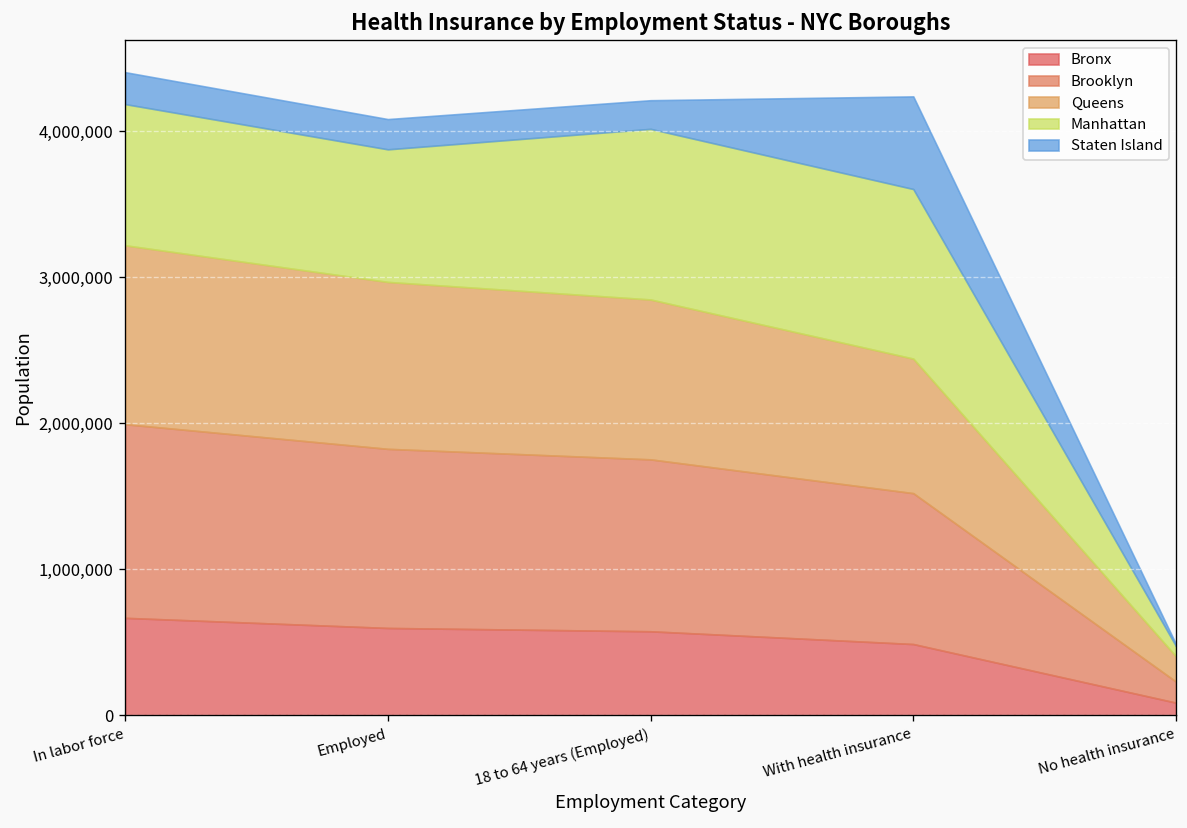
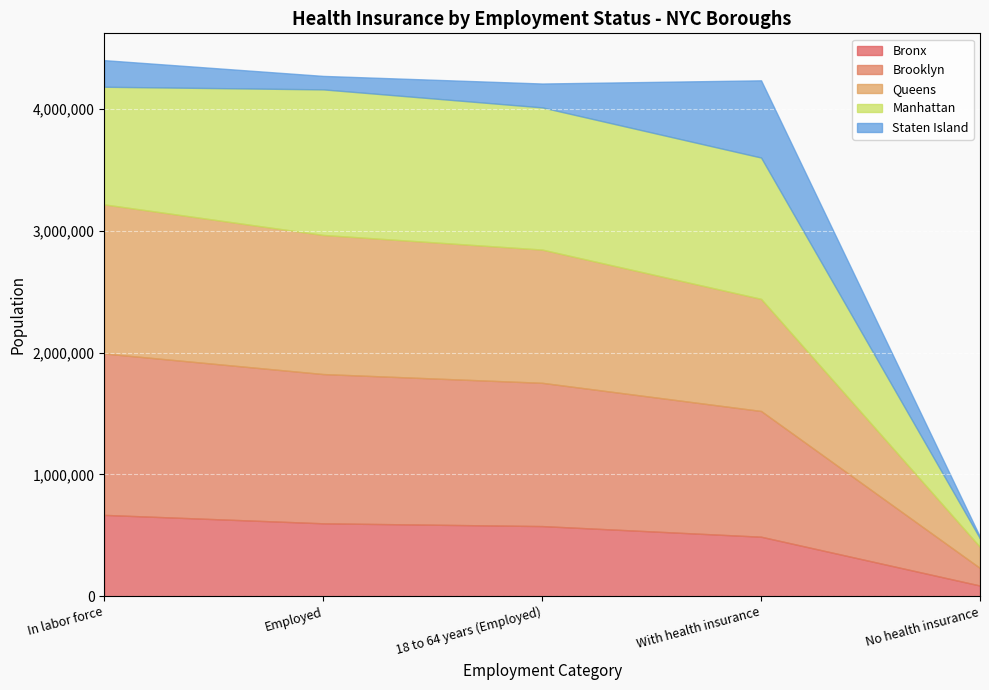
  {
    "Manhattan": {
      "In labor force": "970,000",
-     "Employed": "910,000",
+     "Employed": "1,200,000",
      "18 to 64 years (Employed)": "1,170,000",
      "With health insurance": "1,160,000"
    },
    "Staten Island": {
      "In labor force": "220,000",
-     "Employed": "210,000",
+     "Employed": "110,000",
      "18 to 64 years (Employed)": "200,000",
      "With health insurance": "630,000"
    }
  }
